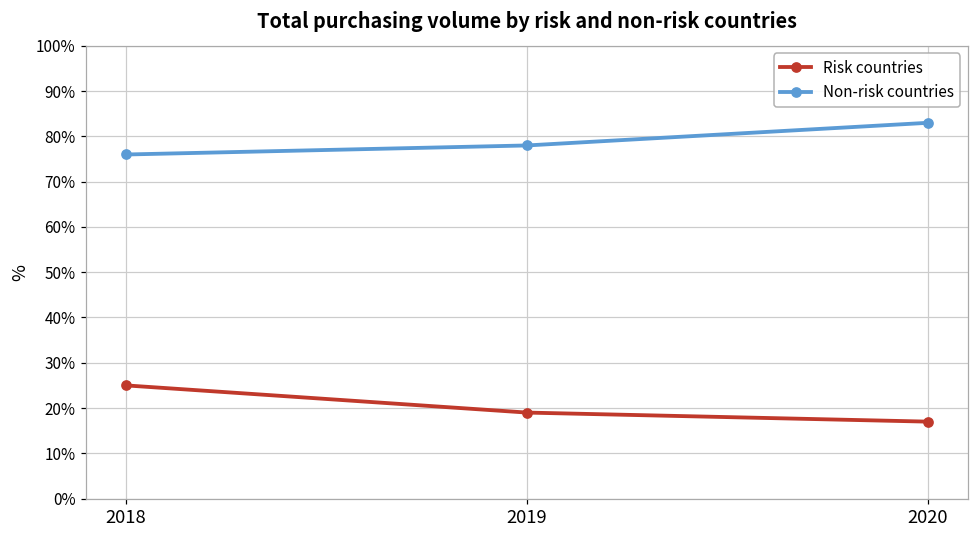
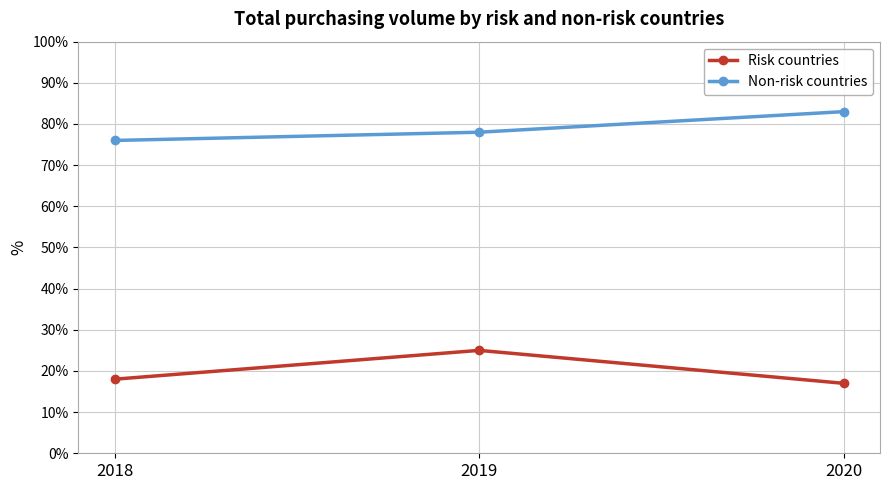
  {
    "Risk countries": {
-     "2018": "25%",
-     "2019": "19%",
+     "2018": "18%",
+     "2019": "25%",
      "2020": "17%"
    },
    "Non-risk countries": {
      "2018": "76%",
      "2019": "78%",
      "2020": "83%"
    }
  }
